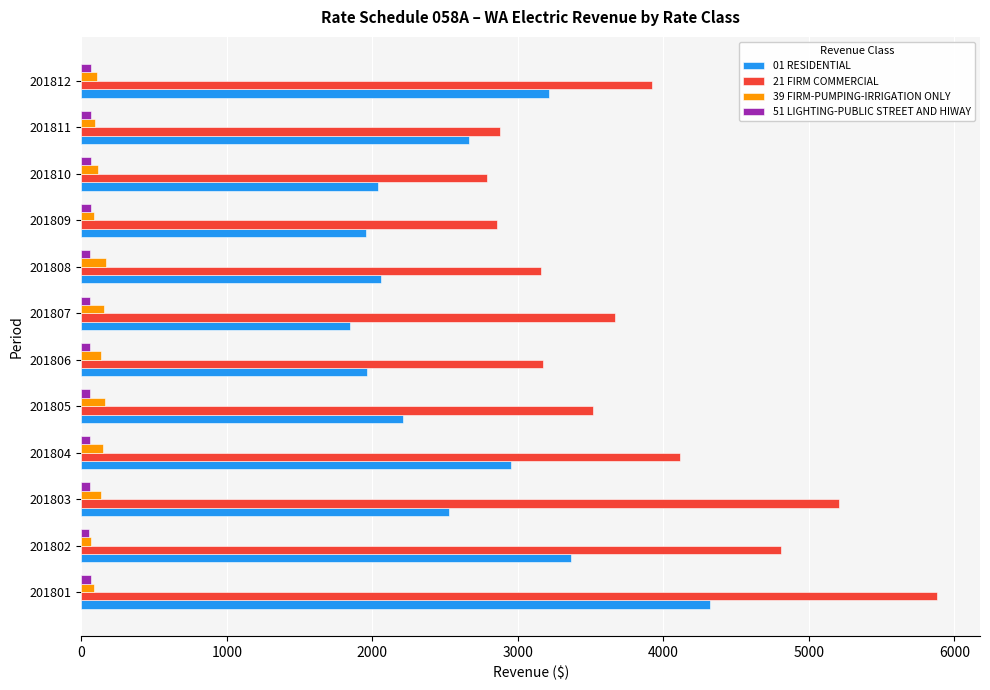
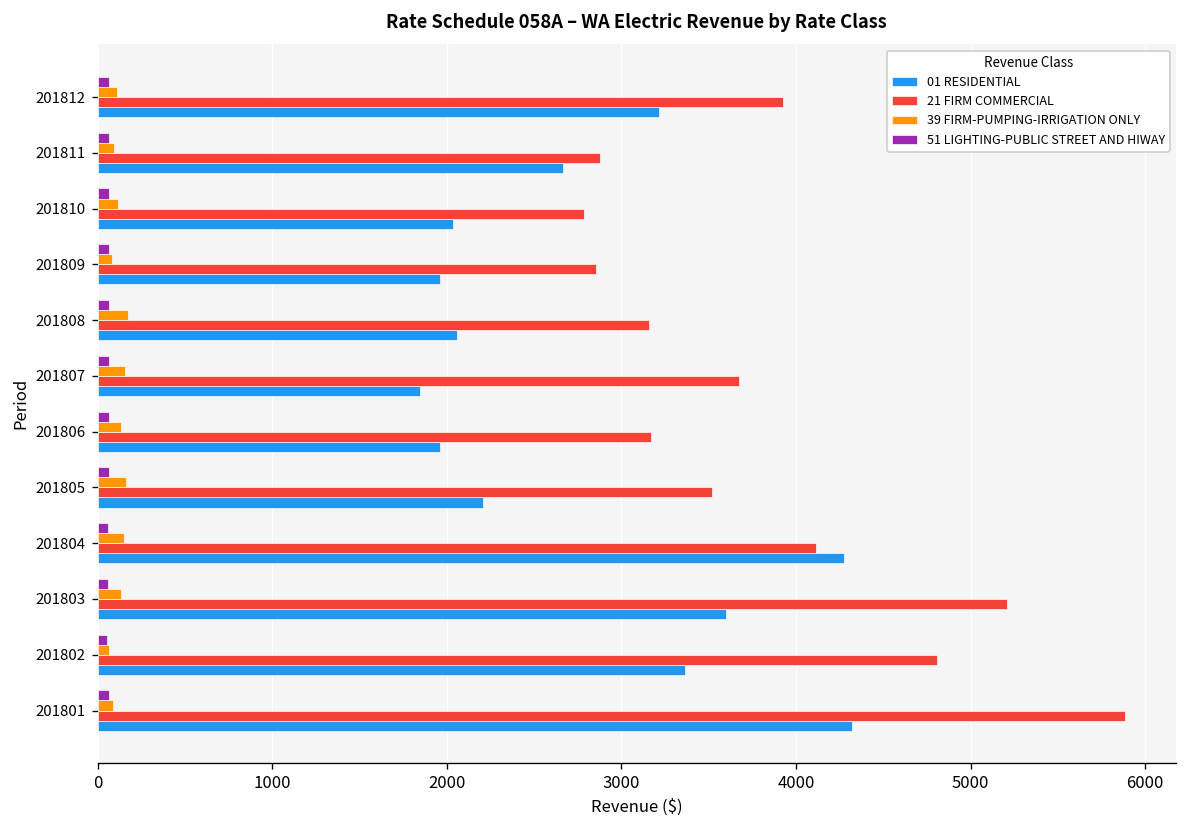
  {
    "01 RESIDENTIAL": {
      "201812": 3220,
      "201811": 2670,
      "201810": 2040,
      "201809": 1960,
      "201808": 2060,
      "201807": 1850,
      "201806": 1960,
      "201805": 2210,
-     "201804": 2950,
-     "201803": 2530,
+     "201804": 4270,
+     "201803": 3600,
      "201802": 3370,
      "201801": 4320
    },
    "21 FIRM COMMERCIAL": {
      "201812": 3930,
      "201811": 2880,
      "201810": 2790,
      "201809": 2860,
      "201808": 3160,
      "201807": 3670,
      "201806": 3170,
      "201805": 3520,
      "201804": 4110,
      "201803": 5210,
      "201802": 4810,
      "201801": 5880
    },
    "39 FIRM-PUMPING-IRRIGATION ONLY": {
      "201812": 110,
      "201811": 90,
      "201810": 110,
      "201809": 80,
      "201808": 170,
      "201807": 160,
      "201806": 130,
      "201805": 160,
      "201804": 150,
      "201803": 140,
      "201802": 70,
      "201801": 90
    },
    "51 LIGHTING-PUBLIC STREET AND HIWAY": {
      "201812": 60,
      "201811": 60,
      "201810": 60,
      "201809": 60,
      "201808": 60,
      "201807": 60,
      "201806": 60,
      "201805": 60,
      "201804": 60,
      "201803": 60,
      "201802": 50,
      "201801": 60
    }
  }
